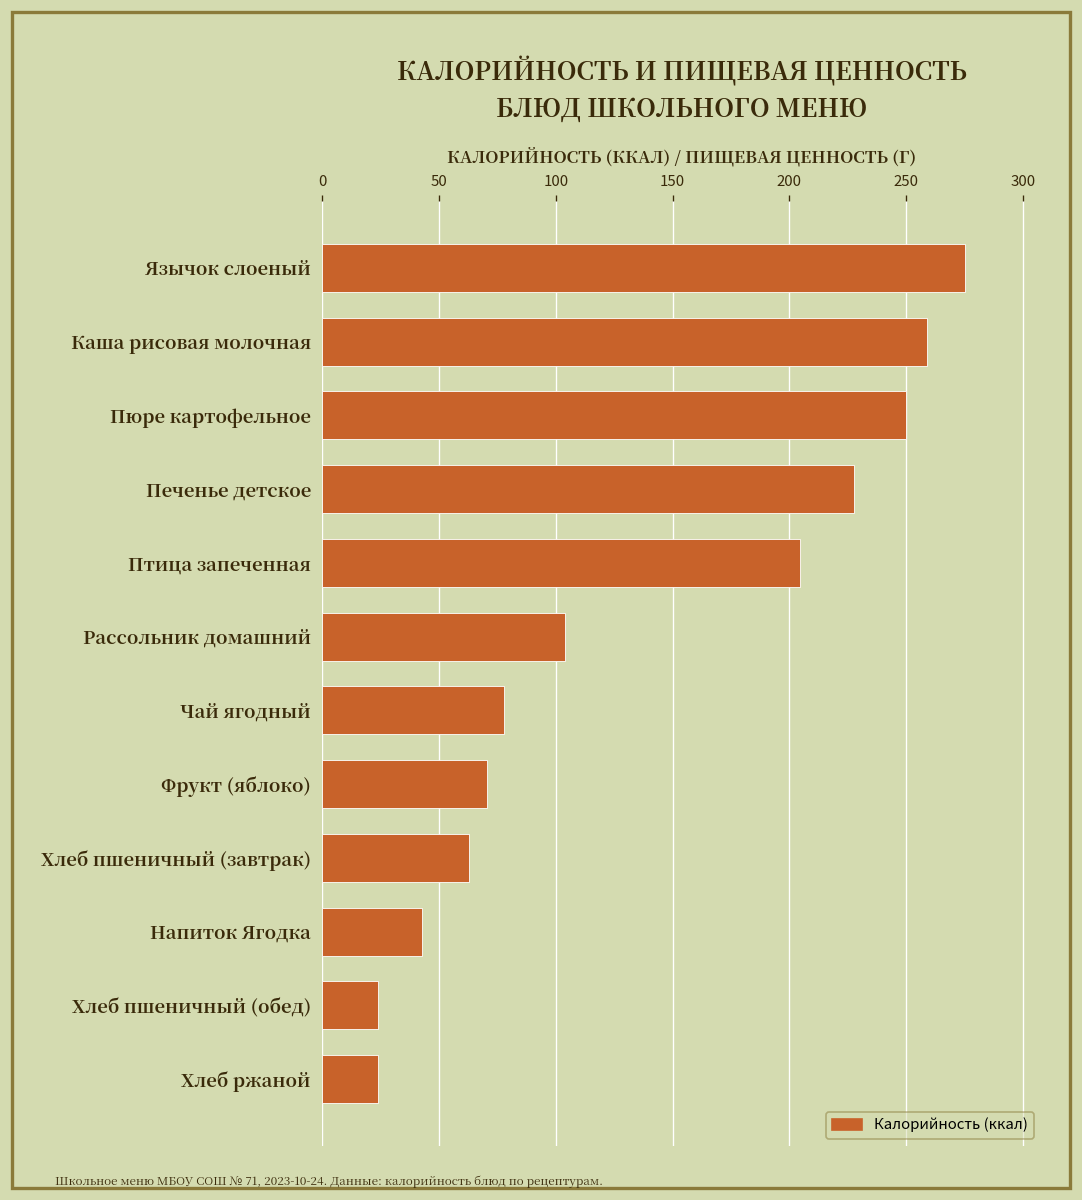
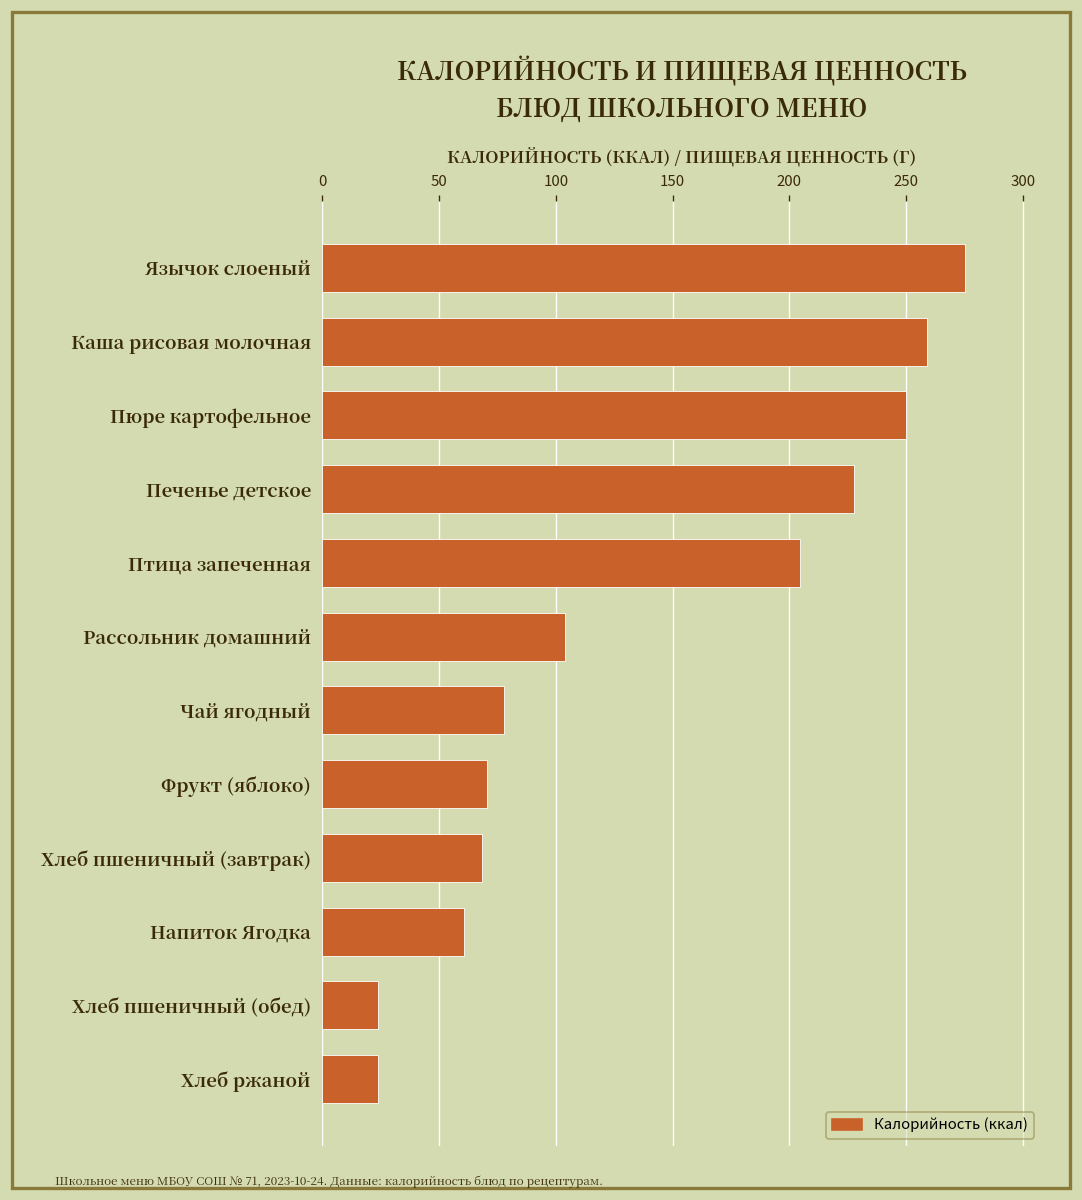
  {
    "Язычок слоеный": 275,
    "Каша рисовая молочная": 259,
    "Пюре картофельное": 250,
    "Печенье детское": 228,
    "Птица запеченная": 205,
    "Рассольник домашний": 104,
    "Чай ягодный": 78,
    "Фрукт (яблоко)": 71,
-   "Хлеб пшеничный (завтрак)": 63,
-   "Напиток Ягодка": 43,
+   "Хлеб пшеничный (завтрак)": 69,
+   "Напиток Ягодка": 60,
    "Хлеб пшеничный (обед)": 24,
    "Хлеб ржаной": 24
  }
